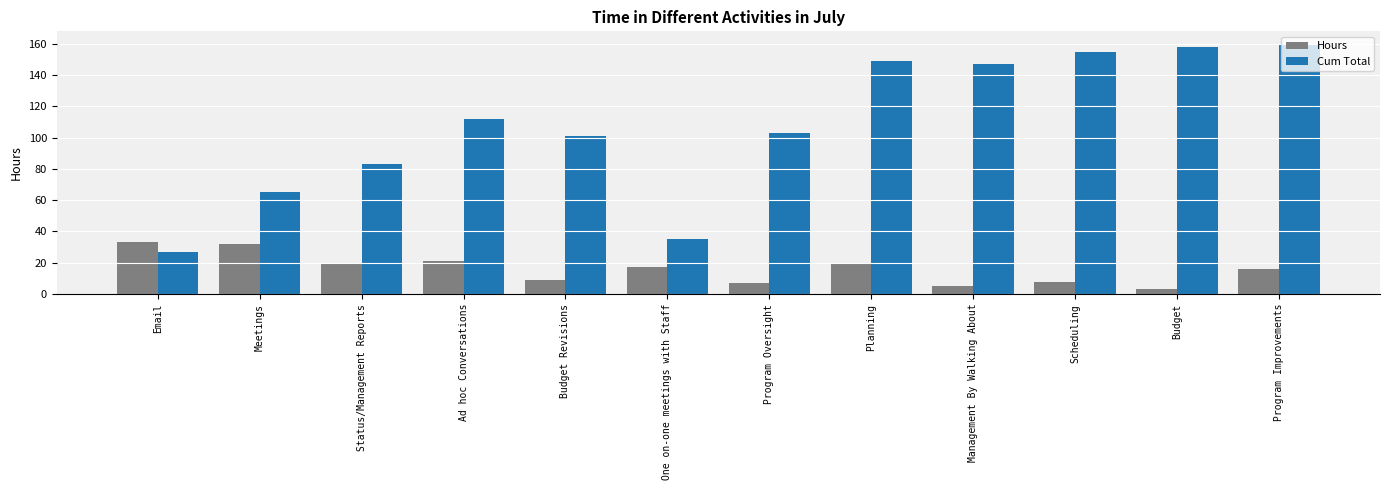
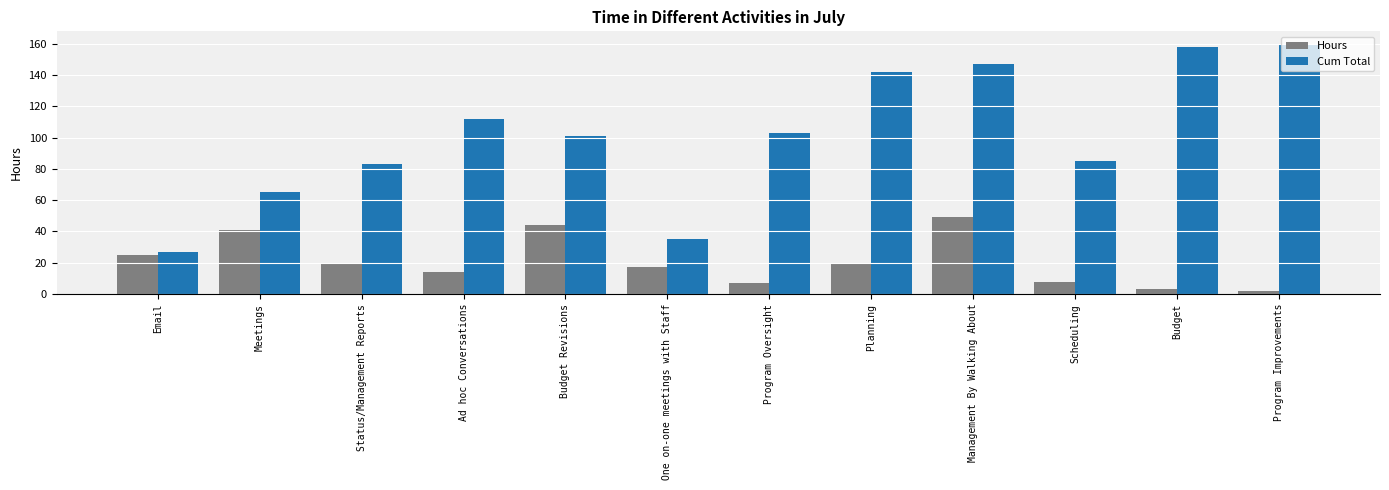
  {
    "Hours": {
-     "Email": 33,
-     "Meetings": 32,
+     "Email": 25,
+     "Meetings": 41,
      "Status/Management Reports": 19,
-     "Ad hoc Conversations": 21,
-     "Budget Revisions": 9,
+     "Ad hoc Conversations": 14,
+     "Budget Revisions": 44,
      "One on-one meetings with Staff": 17,
      "Program Oversight": 7,
      "Planning": 19,
-     "Management By Walking About": 5,
+     "Management By Walking About": 49,
      "Scheduling": 8,
      "Budget": 3,
-     "Program Improvements": 16
+     "Program Improvements": 2
    },
    "Cum Total": {
      "Email": 27,
      "Meetings": 65,
      "Status/Management Reports": 83,
      "Ad hoc Conversations": 112,
      "Budget Revisions": 101,
      "One on-one meetings with Staff": 35,
      "Program Oversight": 103,
-     "Planning": 149,
+     "Planning": 142,
      "Management By Walking About": 147,
-     "Scheduling": 155,
+     "Scheduling": 85,
      "Budget": 158
    }
  }
